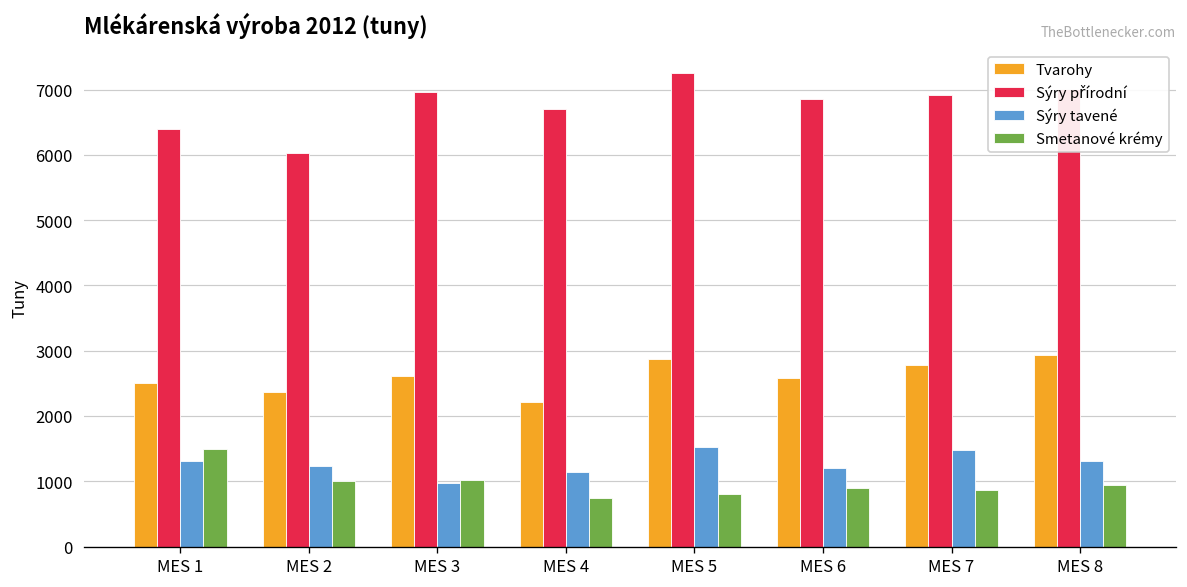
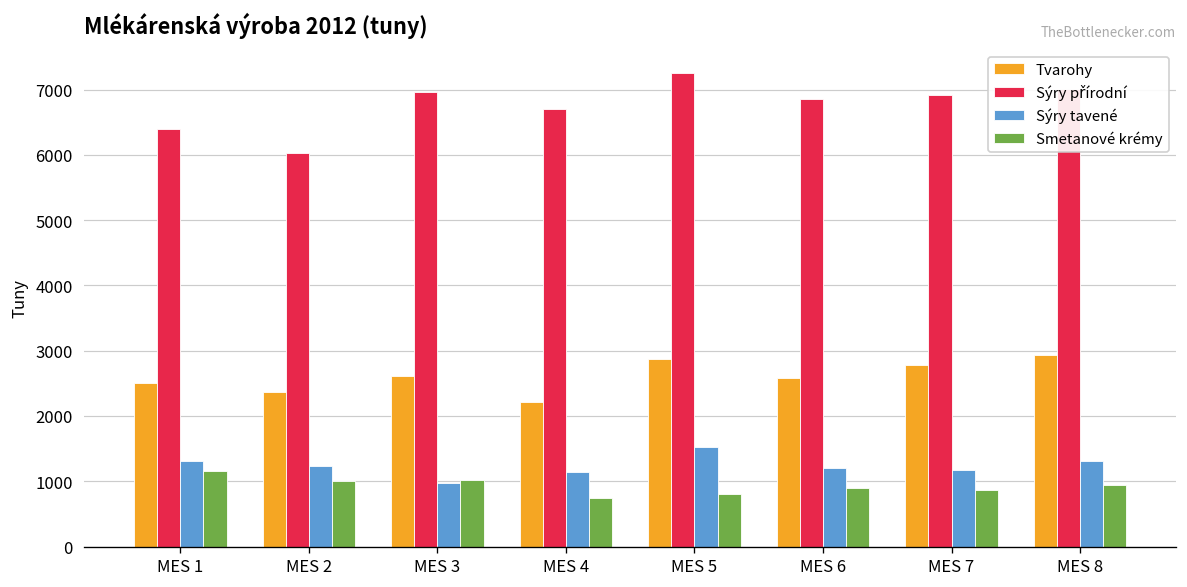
  {
    "Tvarohy": {
      "MES 1": 2500,
      "MES 2": 2400,
      "MES 3": 2600,
      "MES 4": 2200,
      "MES 5": 2900,
      "MES 6": 2600,
      "MES 7": 2800,
      "MES 8": 2900
    },
    "Sýry přírodní": {
      "MES 1": 6400,
      "MES 2": 6000,
      "MES 3": 7000,
      "MES 4": 6700,
      "MES 5": 7300,
      "MES 6": 6900,
      "MES 7": 6900
    },
    "Sýry tavené": {
      "MES 1": 1300,
      "MES 2": 1200,
      "MES 3": 1000,
      "MES 4": 1100,
      "MES 5": 1500,
      "MES 6": 1200,
-     "MES 7": 1500,
+     "MES 7": 1200,
      "MES 8": 1300
    },
    "Smetanové krémy": {
-     "MES 1": 1500,
+     "MES 1": 1200,
      "MES 2": 1000,
      "MES 3": 1000,
      "MES 4": 700,
      "MES 5": 800,
      "MES 6": 900,
      "MES 7": 900,
      "MES 8": 900
    }
  }
